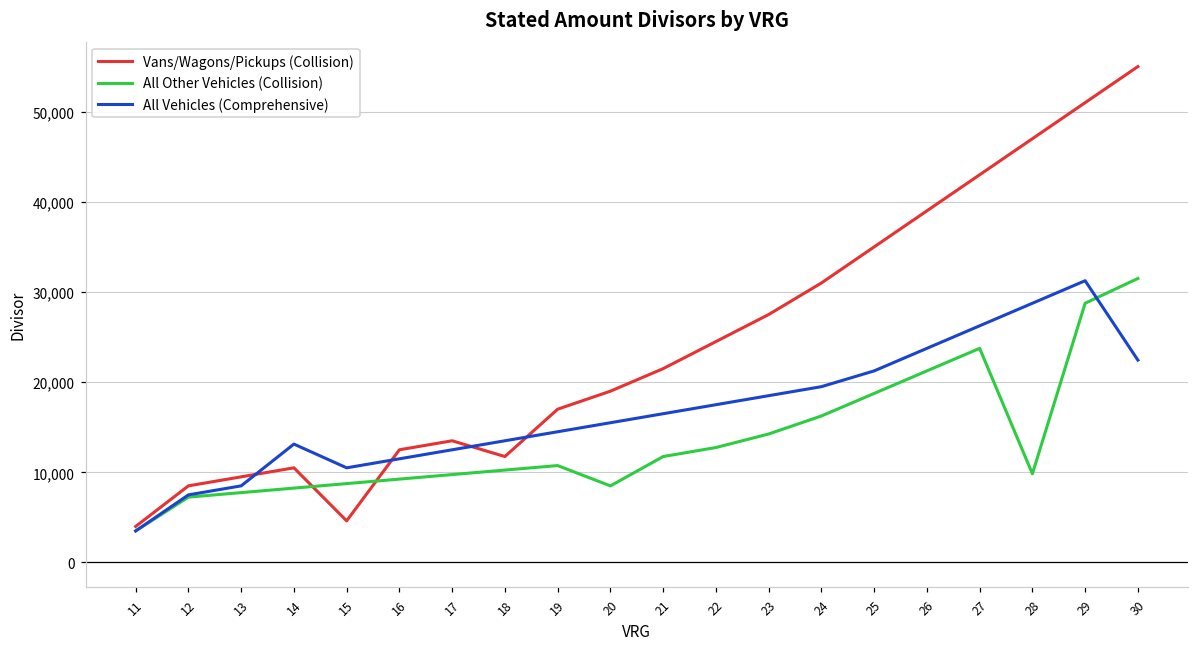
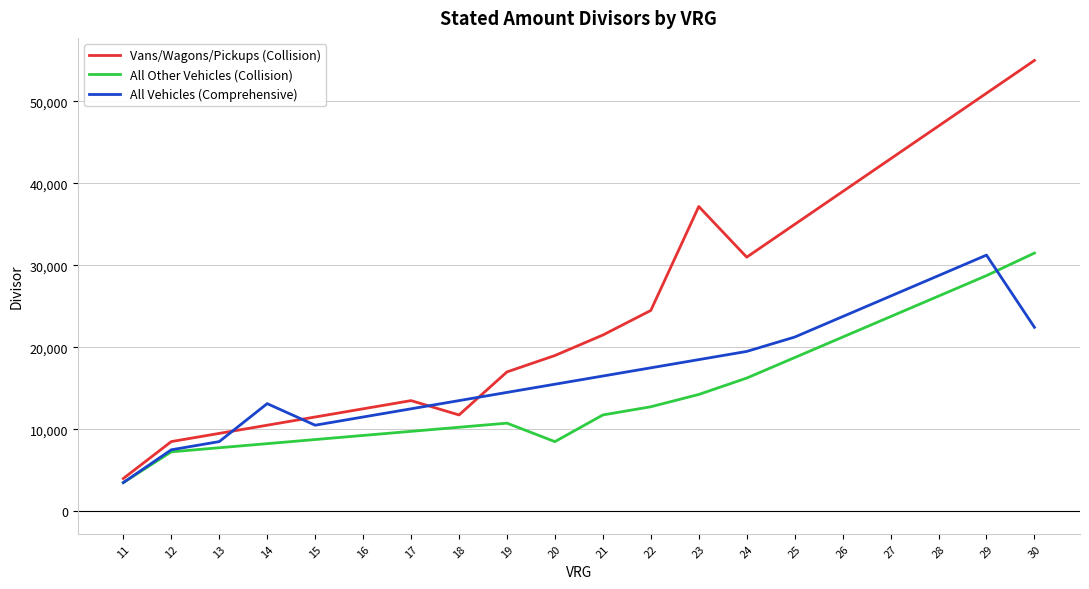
  {
    "Vans/Wagons/Pickups (Collision)": {
      "11": "4,000",
      "12": "9,000",
      "13": "10,000",
      "14": "11,000",
-     "15": "5,000",
+     "15": "12,000",
      "16": "13,000",
      "17": "14,000",
      "18": "12,000",
      "19": "17,000",
      "20": "19,000",
      "21": "22,000",
      "22": "25,000",
-     "23": "28,000",
+     "23": "37,000",
      "24": "31,000",
      "25": "35,000",
      "26": "39,000",
      "27": "43,000",
      "28": "47,000",
      "29": "51,000",
      "30": "55,000"
    },
    "All Other Vehicles (Collision)": {
      "13": "8,000",
      "14": "8,000",
      "15": "9,000",
      "16": "9,000",
      "17": "10,000",
      "18": "10,000",
      "19": "11,000",
      "20": "8,000",
      "21": "12,000",
      "22": "13,000",
      "23": "14,000",
      "24": "16,000",
      "25": "19,000",
      "26": "21,000",
      "27": "24,000",
-     "28": "10,000",
+     "28": "26,000",
      "29": "29,000",
      "30": "32,000"
    },
    "All Vehicles (Comprehensive)": {
      "13": "9,000",
      "14": "13,000",
      "15": "11,000",
      "16": "12,000",
      "17": "13,000",
      "18": "14,000",
      "19": "15,000",
      "20": "16,000",
      "21": "17,000",
      "22": "18,000",
      "23": "19,000",
      "24": "20,000",
      "25": "21,000",
      "26": "24,000",
      "27": "26,000",
      "28": "29,000",
      "29": "31,000",
      "30": "22,000"
    }
  }
